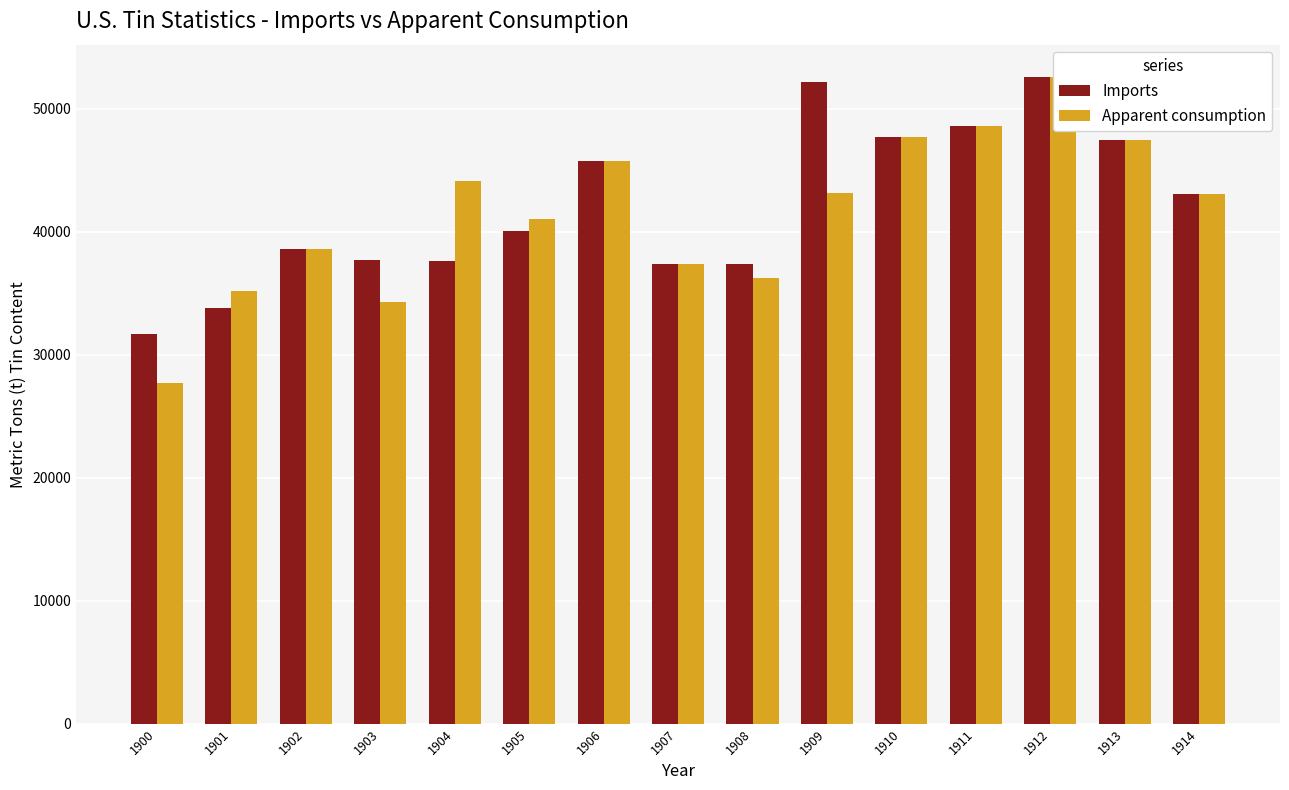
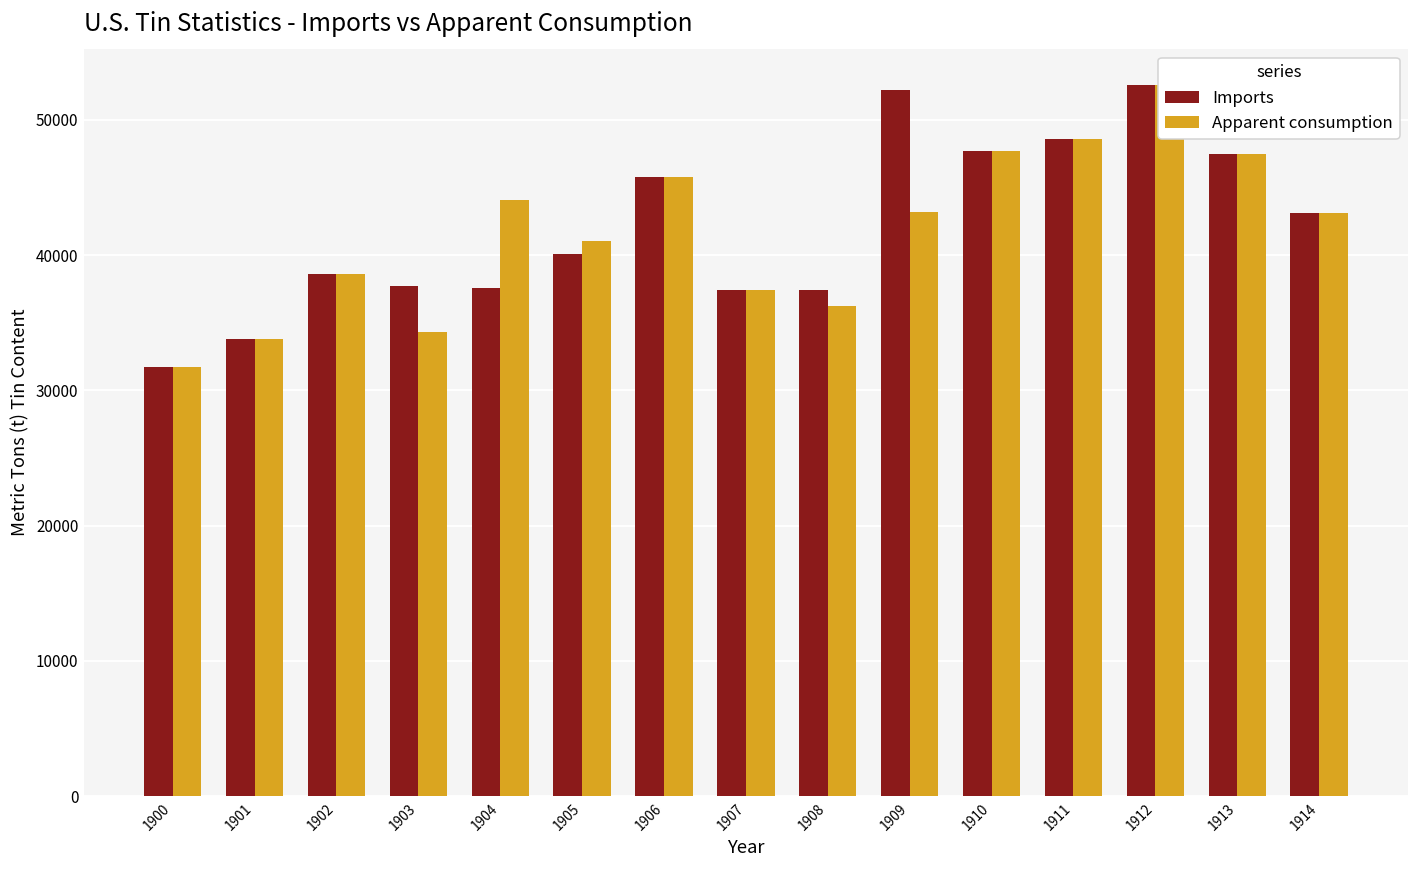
  {
    "Imports": {
      "1900": 31700,
      "1901": 33800,
      "1902": 38600,
      "1903": 37700,
      "1904": 37600,
      "1905": 40100,
      "1906": 45800,
      "1907": 37400,
      "1908": 37400,
      "1909": 52200,
      "1910": 47700,
      "1911": 48600,
      "1912": 52600,
      "1913": 47500,
      "1914": 43100
    },
    "Apparent consumption": {
-     "1900": 27700,
-     "1901": 35200,
+     "1900": 31700,
+     "1901": 33800,
      "1902": 38600,
      "1903": 34300,
      "1904": 44100,
      "1905": 41100,
      "1906": 45800,
      "1907": 37400,
      "1908": 36300,
      "1909": 43200,
      "1910": 47700,
      "1911": 48600,
      "1913": 47500,
      "1914": 43100
    }
  }
